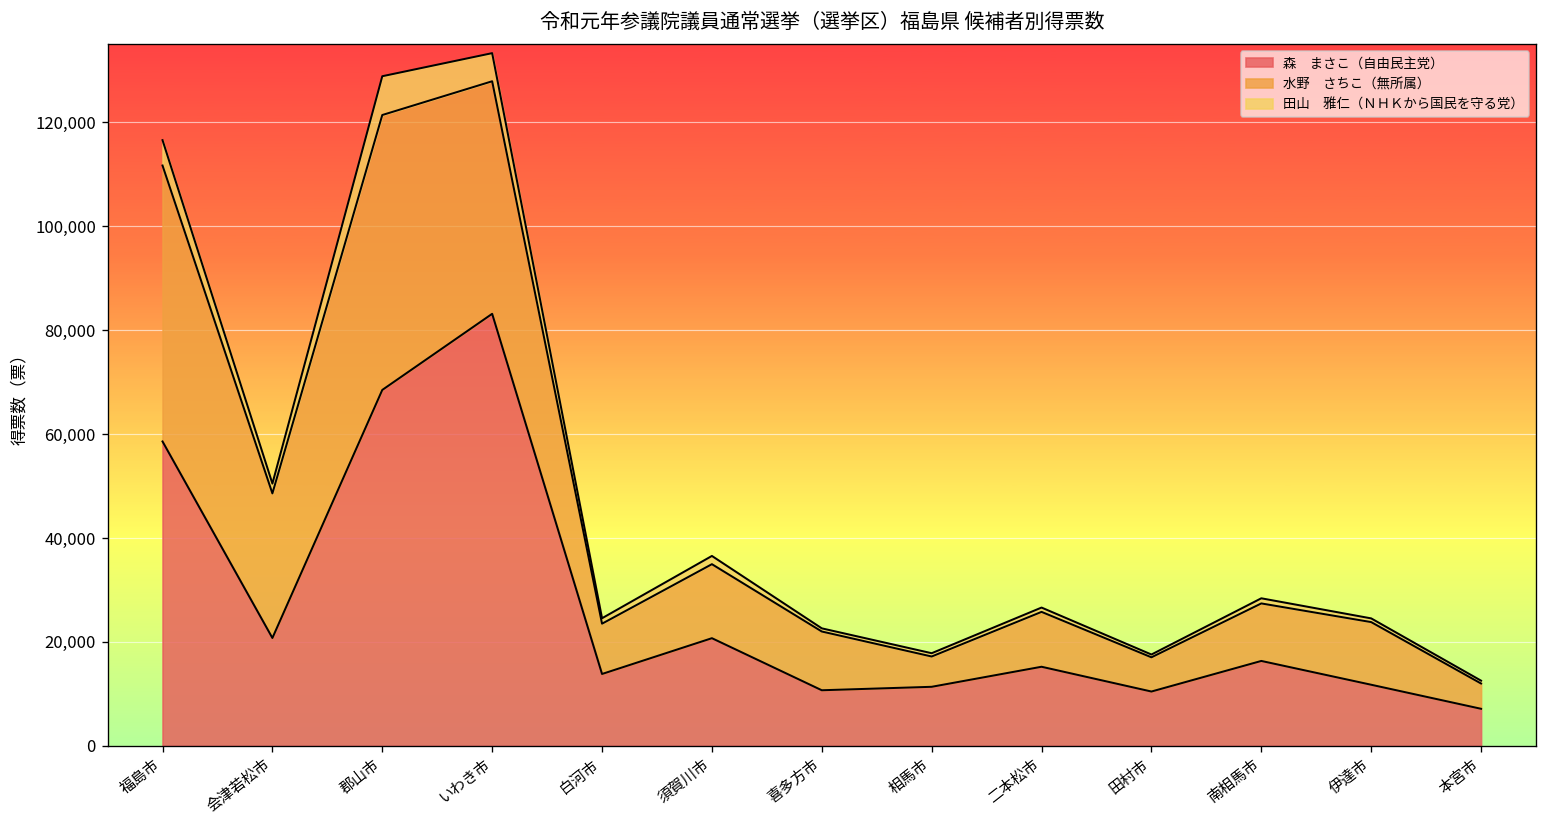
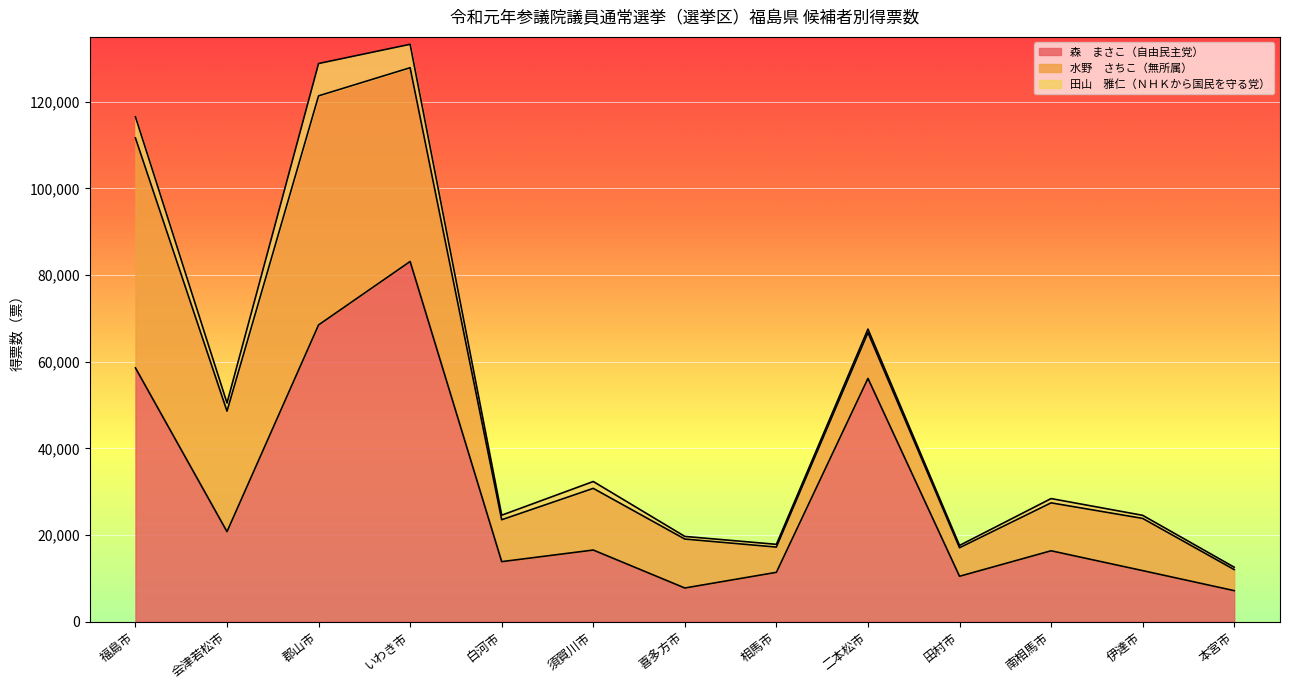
  {
    "森 まさこ（自由民主党）": {
      "福島市": "59,000",
      "会津若松市": "21,000",
      "郡山市": "68,000",
      "いわき市": "83,000",
      "白河市": "14,000",
-     "須賀川市": "21,000",
-     "喜多方市": "11,000",
+     "須賀川市": "17,000",
+     "喜多方市": "8,000",
      "相馬市": "11,000",
-     "二本松市": "15,000",
+     "二本松市": "56,000",
      "田村市": "10,000",
      "南相馬市": "16,000",
      "伊達市": "12,000",
      "本宮市": "7,000"
    }
  }
